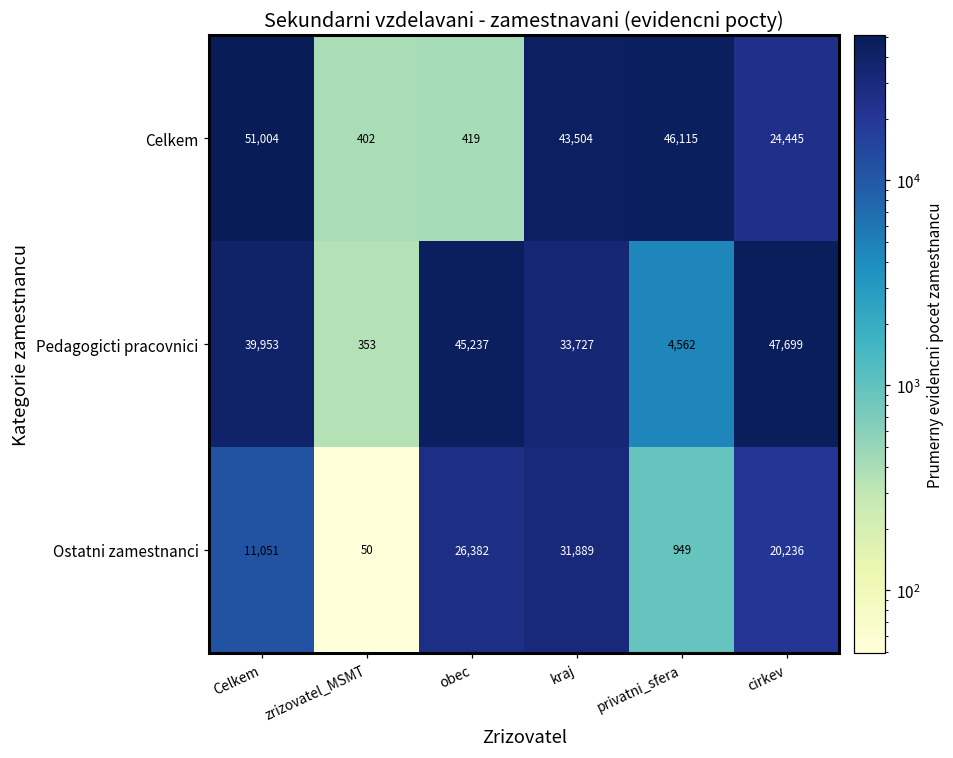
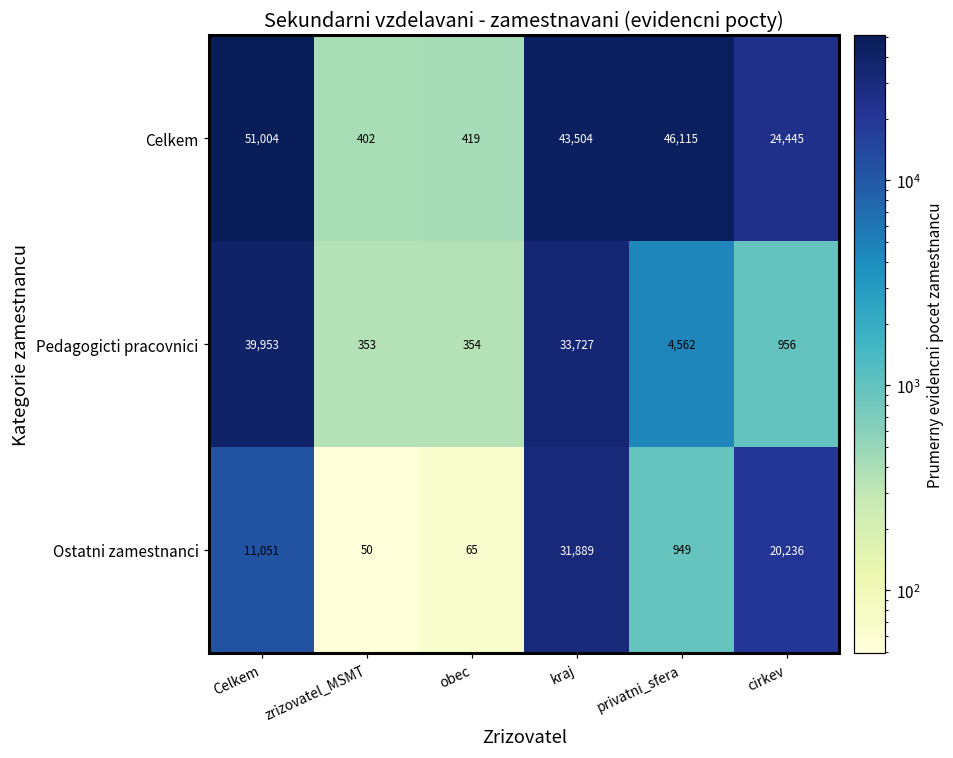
  {
    "Celkem": {
      "Celkem": "51,004",
      "zrizovatel_MSMT": "402",
      "obec": "419",
      "kraj": "43,504",
      "privatni_sfera": "46,115",
      "cirkev": "24,445"
    },
    "Pedagogicti pracovnici": {
      "Celkem": "39,953",
      "zrizovatel_MSMT": "353",
-     "obec": "45,237",
+     "obec": "354",
      "kraj": "33,727",
      "privatni_sfera": "4,562",
-     "cirkev": "47,699"
+     "cirkev": "956"
    },
    "Ostatni zamestnanci": {
      "Celkem": "11,051",
      "zrizovatel_MSMT": "50",
-     "obec": "26,382",
+     "obec": "65",
      "kraj": "31,889",
      "privatni_sfera": "949",
      "cirkev": "20,236"
    }
  }
